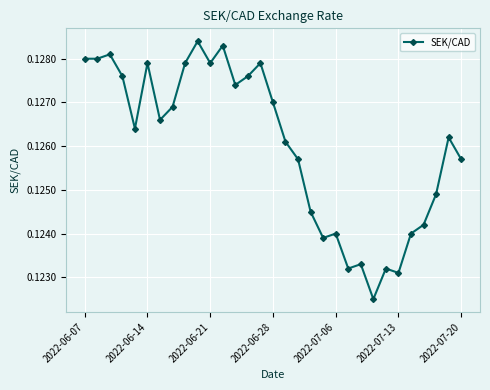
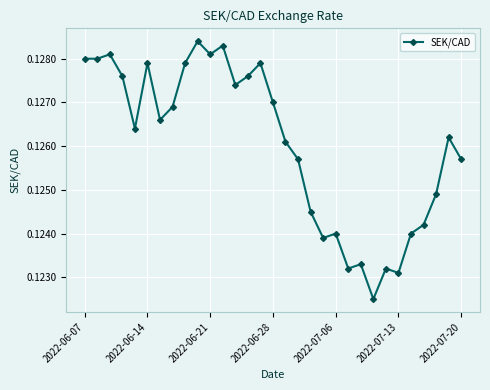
  {
    "2022-06-07": 0.1280,
    "2022-06-14": 0.1279,
-   "2022-06-21": 0.1279,
+   "2022-06-21": 0.1281,
    "2022-06-28": 0.1270,
    "2022-07-06": 0.1240,
    "2022-07-13": 0.1231,
    "2022-07-20": 0.1257
  }
